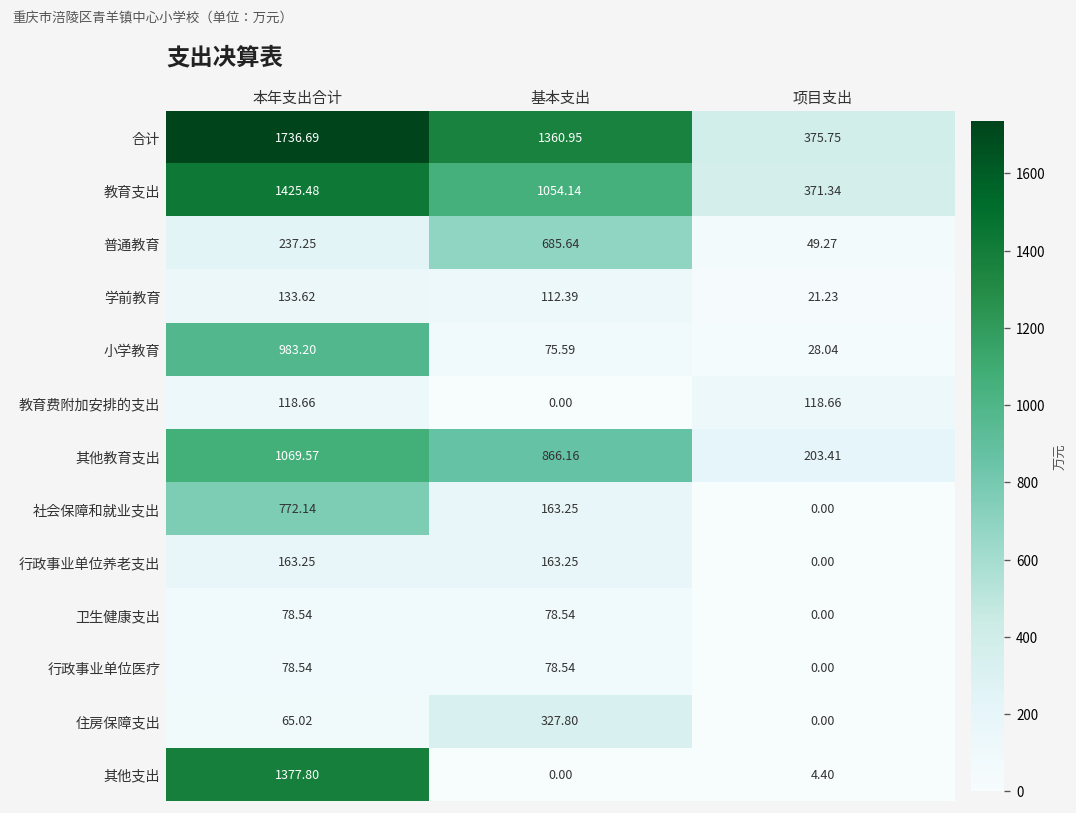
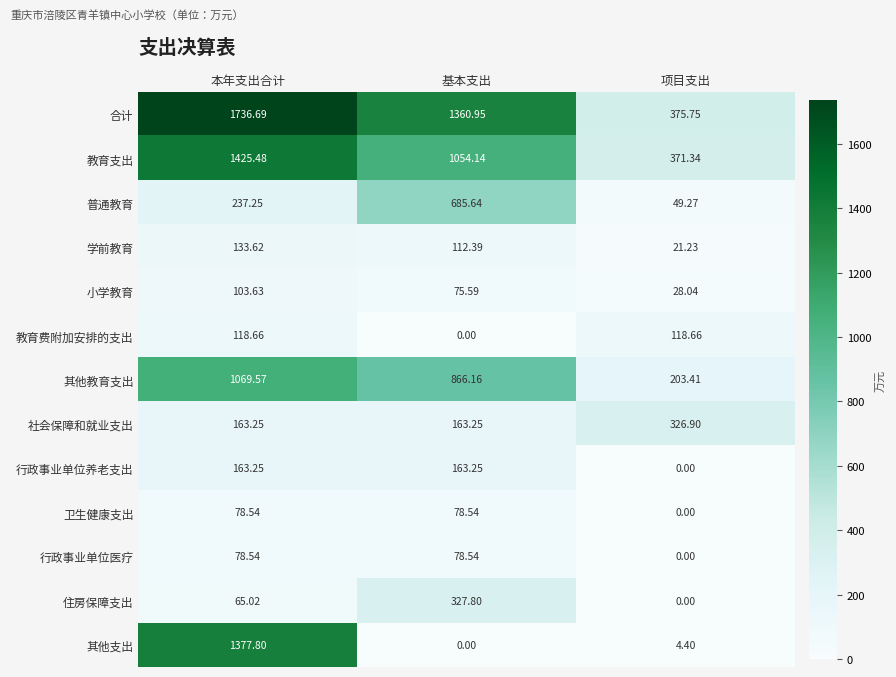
  {
    "合计": {
      "本年支出合计": 1736.69,
      "基本支出": 1360.95,
      "项目支出": 375.75
    },
    "教育支出": {
      "本年支出合计": 1425.48,
      "基本支出": 1054.14,
      "项目支出": 371.34
    },
    "普通教育": {
      "本年支出合计": 237.25,
      "基本支出": 685.64,
      "项目支出": 49.27
    },
    "学前教育": {
      "本年支出合计": 133.62,
      "基本支出": 112.39,
      "项目支出": 21.23
    },
    "小学教育": {
-     "本年支出合计": 983.20,
+     "本年支出合计": 103.63,
      "基本支出": 75.59,
      "项目支出": 28.04
    },
    "教育费附加安排的支出": {
      "本年支出合计": 118.66,
      "基本支出": 0.00,
      "项目支出": 118.66
    },
    "其他教育支出": {
      "本年支出合计": 1069.57,
      "基本支出": 866.16,
      "项目支出": 203.41
    },
    "社会保障和就业支出": {
-     "本年支出合计": 772.14,
+     "本年支出合计": 163.25,
      "基本支出": 163.25,
-     "项目支出": 0.00
+     "项目支出": 326.90
    },
    "行政事业单位养老支出": {
      "本年支出合计": 163.25,
      "基本支出": 163.25,
      "项目支出": 0.00
    },
    "卫生健康支出": {
      "本年支出合计": 78.54,
      "基本支出": 78.54,
      "项目支出": 0.00
    },
    "行政事业单位医疗": {
      "本年支出合计": 78.54,
      "基本支出": 78.54,
      "项目支出": 0.00
    },
    "住房保障支出": {
      "本年支出合计": 65.02,
      "基本支出": 327.80,
      "项目支出": 0.00
    },
    "其他支出": {
      "本年支出合计": 1377.80,
      "基本支出": 0.00,
      "项目支出": 4.40
    }
  }
